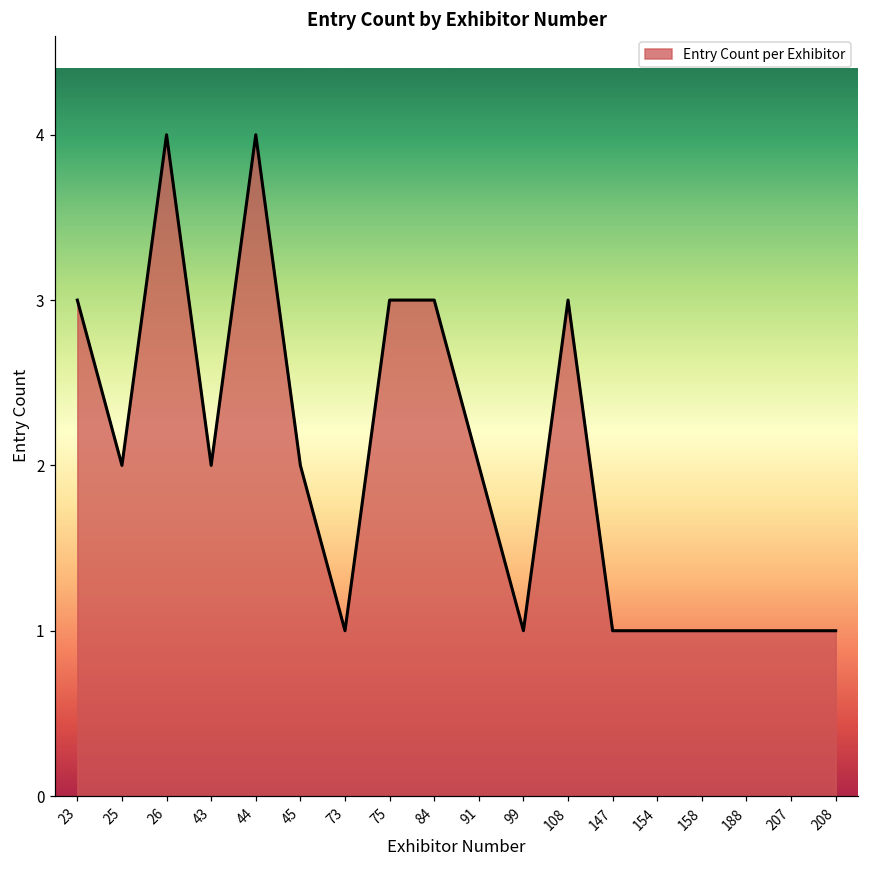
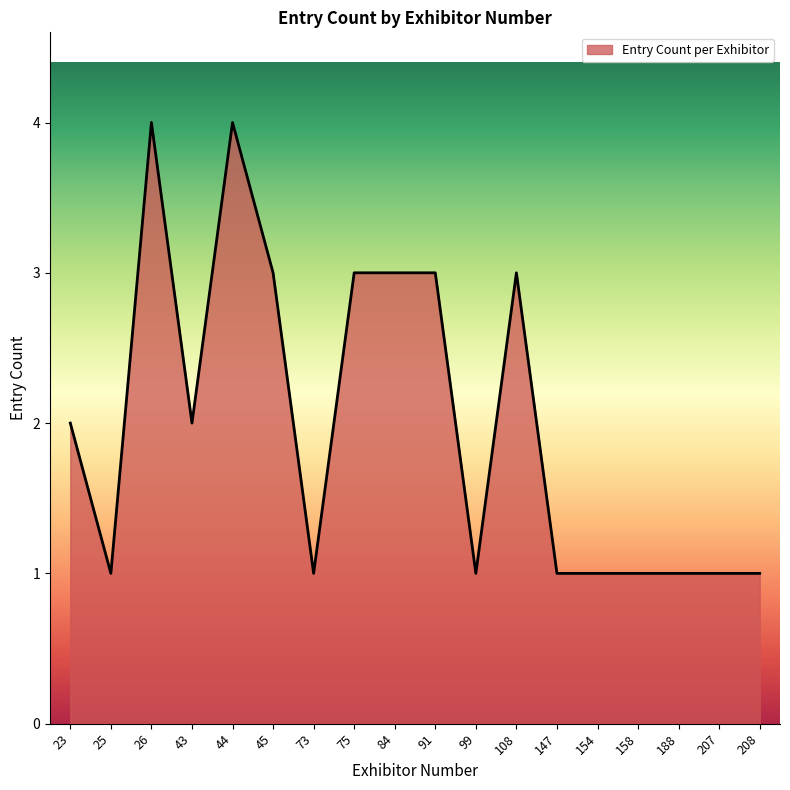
  {
-   "23": 3,
-   "25": 2,
+   "23": 2,
+   "25": 1,
    "26": 4,
    "43": 2,
    "44": 4,
-   "45": 2,
+   "45": 3,
    "73": 1,
    "75": 3,
    "84": 3,
-   "91": 2,
+   "91": 3,
    "99": 1,
    "108": 3,
    "147": 1,
    "154": 1,
    "158": 1,
    "188": 1,
    "207": 1,
    "208": 1
  }
